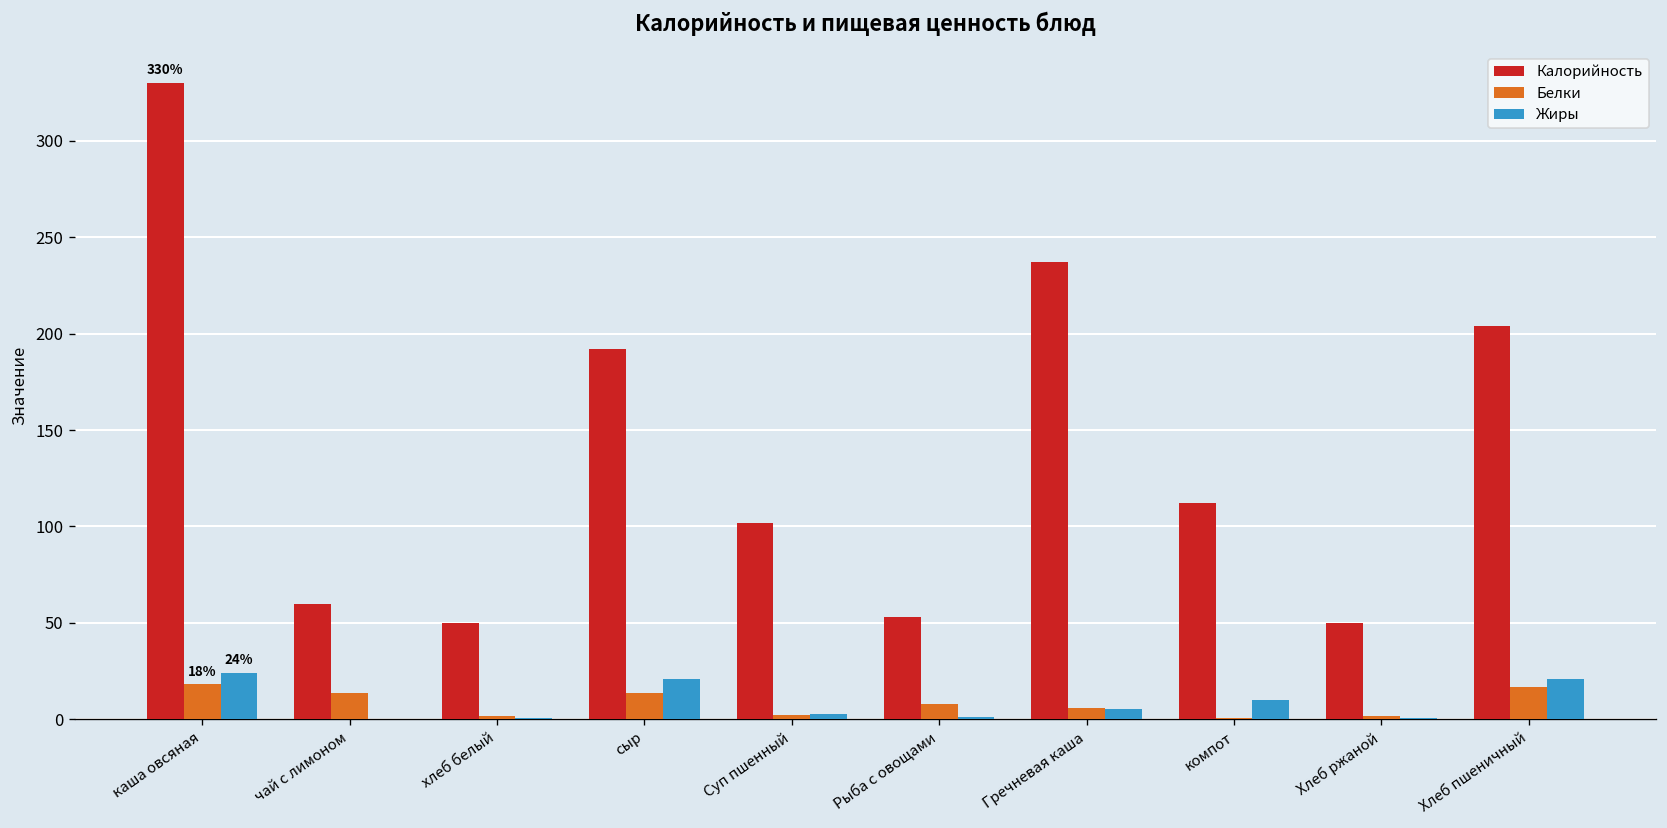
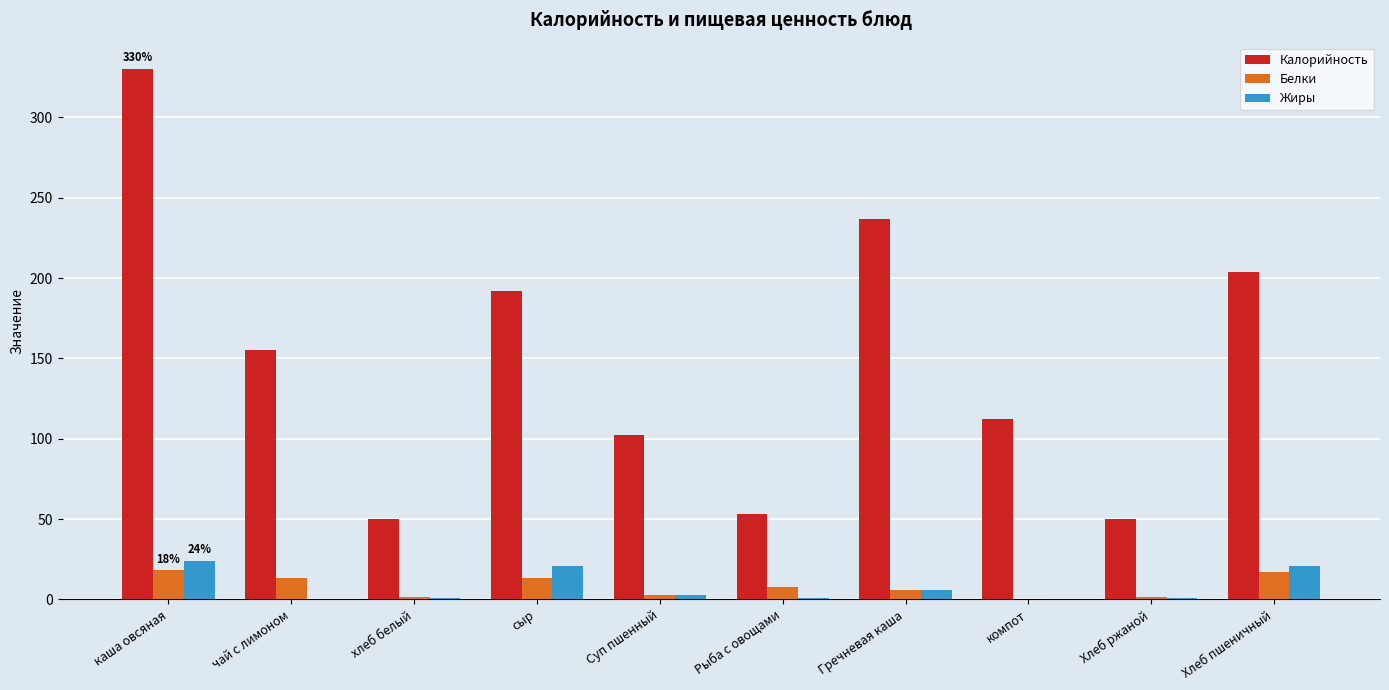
  {
    "Калорийность": {
-     "чай с лимоном": "60",
+     "чай с лимоном": "155",
      "хлеб белый": "50",
      "сыр": "192",
      "Суп пшенный": "102",
      "Рыба с овощами": "53",
      "Гречневая каша": "237",
      "компот": "112",
      "Хлеб ржаной": "50",
      "Хлеб пшеничный": "204"
    },
    "Белки": {
      "каша овсяная": "18%"
    },
    "Жиры": {
      "чай с лимоном": "0",
      "сыр": "21",
      "Суп пшенный": "3",
      "Гречневая каша": "6",
-     "компот": "10",
+     "компот": "0",
      "Хлеб пшеничный": "21"
    }
  }
